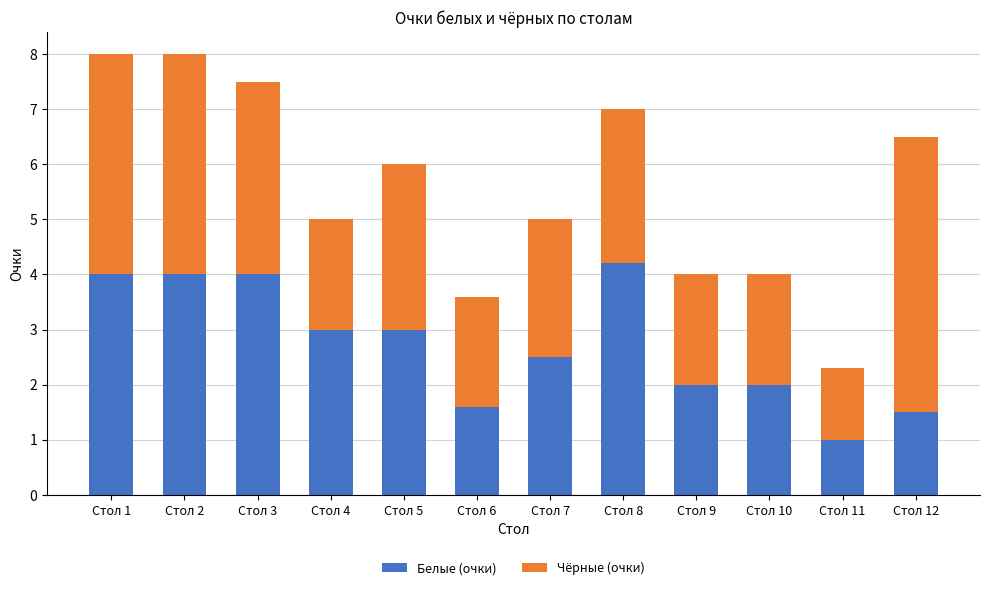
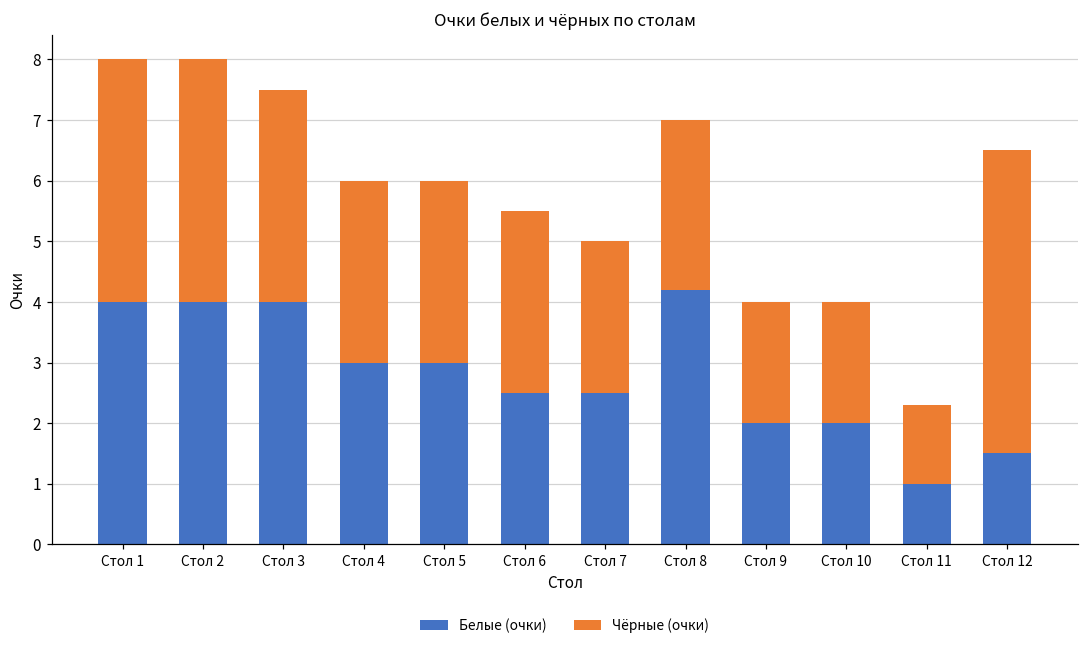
  {
    "Белые (очки)": {
      "Стол 1": 4.0,
      "Стол 2": 4.0,
      "Стол 3": 4.0,
      "Стол 4": 3.0,
      "Стол 5": 3.0,
-     "Стол 6": 1.6,
+     "Стол 6": 2.5,
      "Стол 7": 2.5,
      "Стол 8": 4.2,
      "Стол 9": 2.0,
      "Стол 10": 2.0,
      "Стол 11": 1.0,
      "Стол 12": 1.5
    },
    "Чёрные (очки)": {
      "Стол 1": 4,
      "Стол 2": 4,
      "Стол 3": 3.5,
-     "Стол 4": 2,
+     "Стол 4": 3,
      "Стол 5": 3,
-     "Стол 6": 2,
+     "Стол 6": 3,
      "Стол 7": 2.5,
      "Стол 8": 2.8,
      "Стол 9": 2,
      "Стол 10": 2,
      "Стол 11": 1.3,
      "Стол 12": 5
    }
  }
